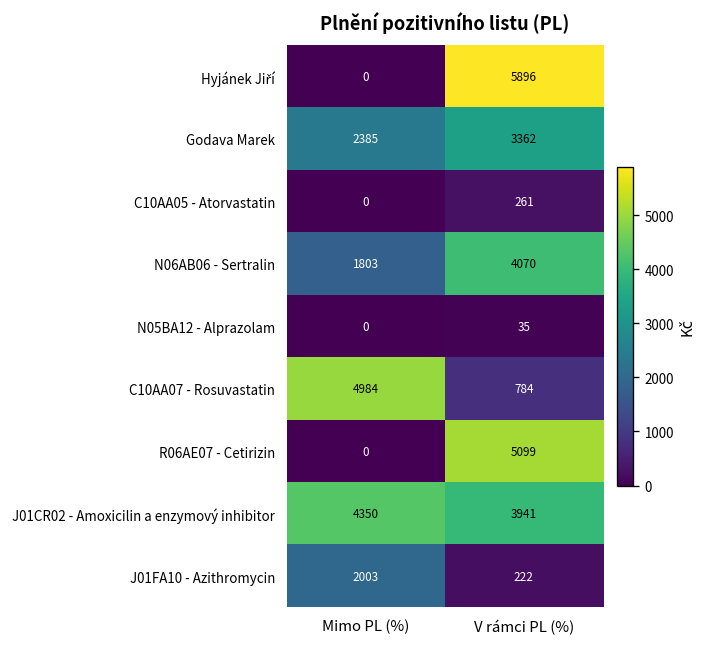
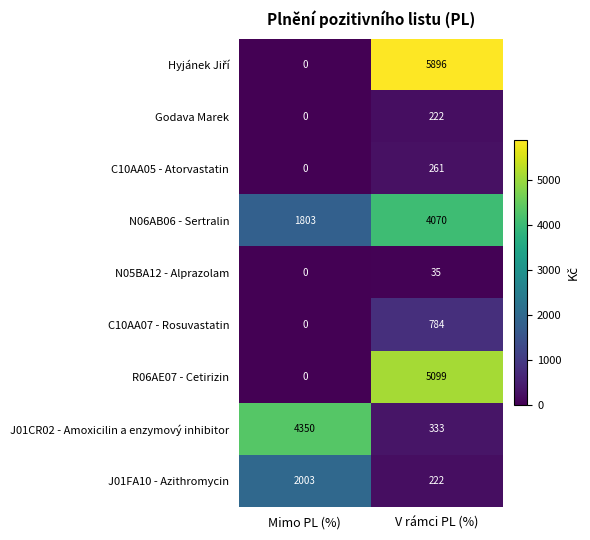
  {
    "Hyjánek Jiří": {
      "Mimo PL (%)": 0,
      "V rámci PL (%)": 5896
    },
    "Godava Marek": {
-     "Mimo PL (%)": 2385,
-     "V rámci PL (%)": 3362
+     "Mimo PL (%)": 0,
+     "V rámci PL (%)": 222
    },
    "C10AA05 - Atorvastatin": {
      "Mimo PL (%)": 0,
      "V rámci PL (%)": 261
    },
    "N06AB06 - Sertralin": {
      "Mimo PL (%)": 1803,
      "V rámci PL (%)": 4070
    },
    "N05BA12 - Alprazolam": {
      "Mimo PL (%)": 0,
      "V rámci PL (%)": 35
    },
    "C10AA07 - Rosuvastatin": {
-     "Mimo PL (%)": 4984,
+     "Mimo PL (%)": 0,
      "V rámci PL (%)": 784
    },
    "R06AE07 - Cetirizin": {
      "Mimo PL (%)": 0,
      "V rámci PL (%)": 5099
    },
    "J01CR02 - Amoxicilin a enzymový inhibitor": {
      "Mimo PL (%)": 4350,
-     "V rámci PL (%)": 3941
+     "V rámci PL (%)": 333
    },
    "J01FA10 - Azithromycin": {
      "Mimo PL (%)": 2003,
      "V rámci PL (%)": 222
    }
  }
